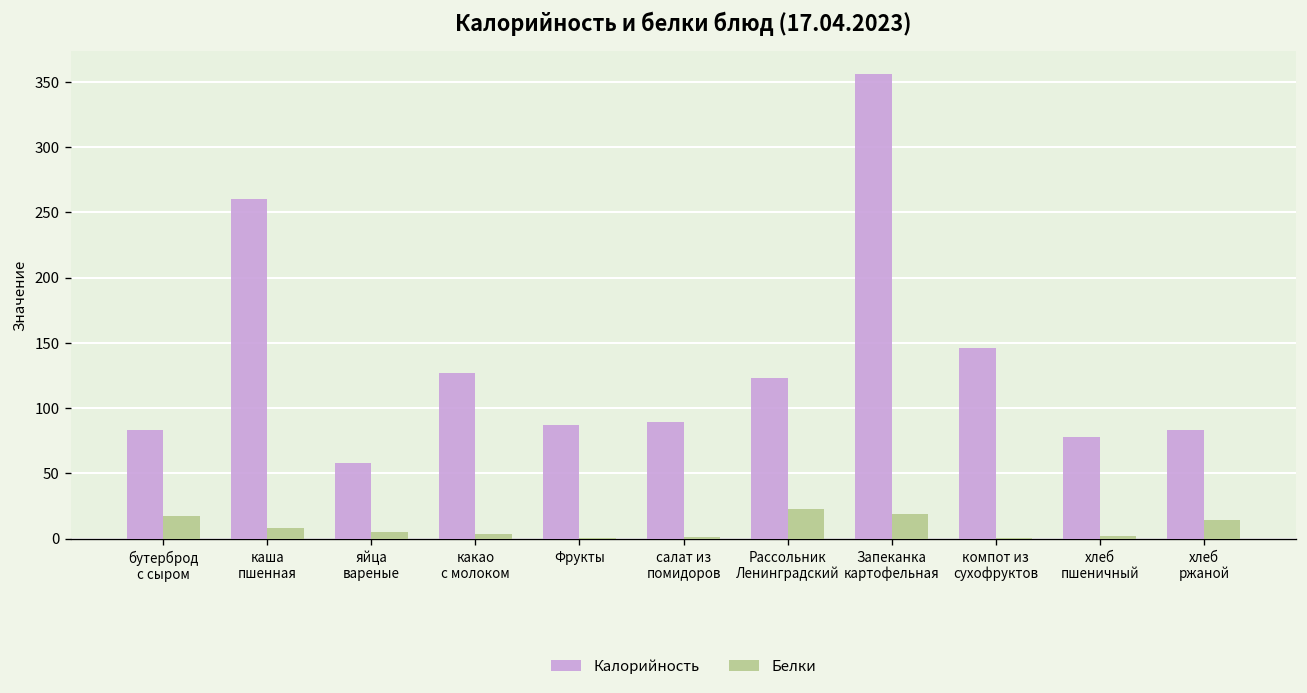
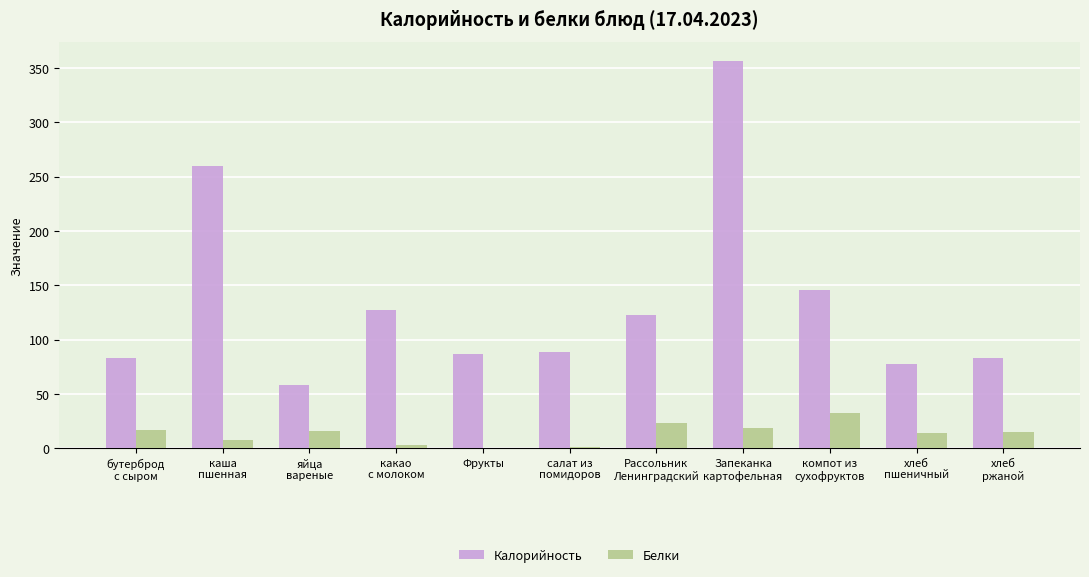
  {
    "Калорийность": {
      "бутерброд с сыром": 83,
      "каша пшенная": 260,
      "яйца вареные": 58,
      "какао с молоком": 127,
      "Фрукты": 87,
      "салат из помидоров": 89,
      "Рассольник Ленинградский": 123,
      "Запеканка картофельная": 356,
      "компот из сухофруктов": 146,
      "хлеб пшеничный": 78,
      "хлеб ржаной": 83
    },
    "Белки": {
      "бутерброд с сыром": 17,
      "каша пшенная": 8,
-     "яйца вареные": 5,
+     "яйца вареные": 16,
      "какао с молоком": 3,
      "Рассольник Ленинградский": 23,
      "Запеканка картофельная": 19,
-     "компот из сухофруктов": 1,
-     "хлеб пшеничный": 2,
+     "компот из сухофруктов": 32,
+     "хлеб пшеничный": 14,
      "хлеб ржаной": 15
    }
  }
